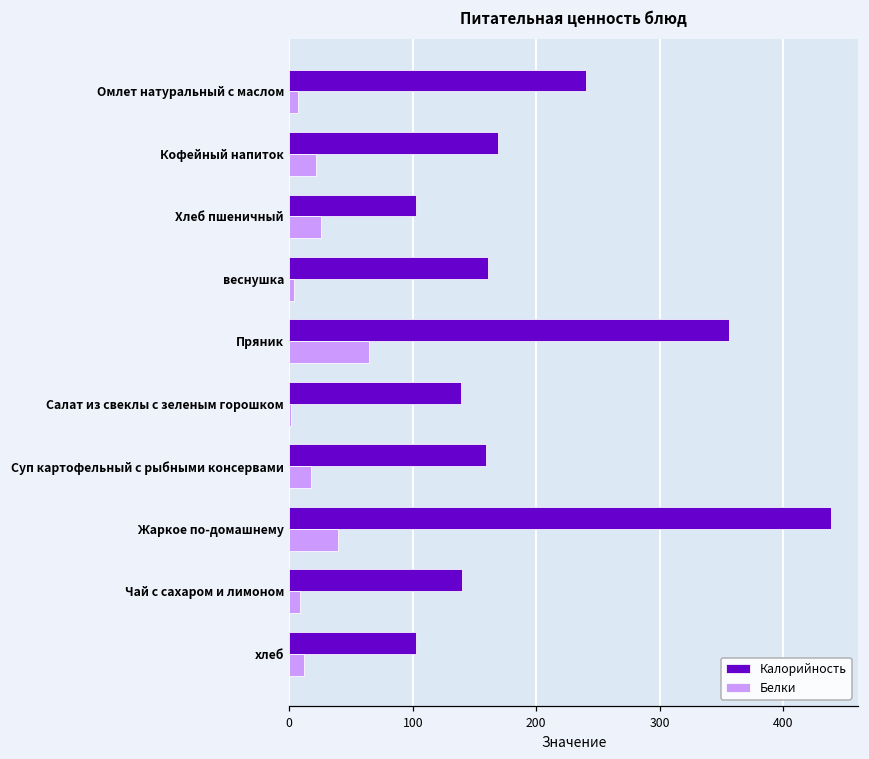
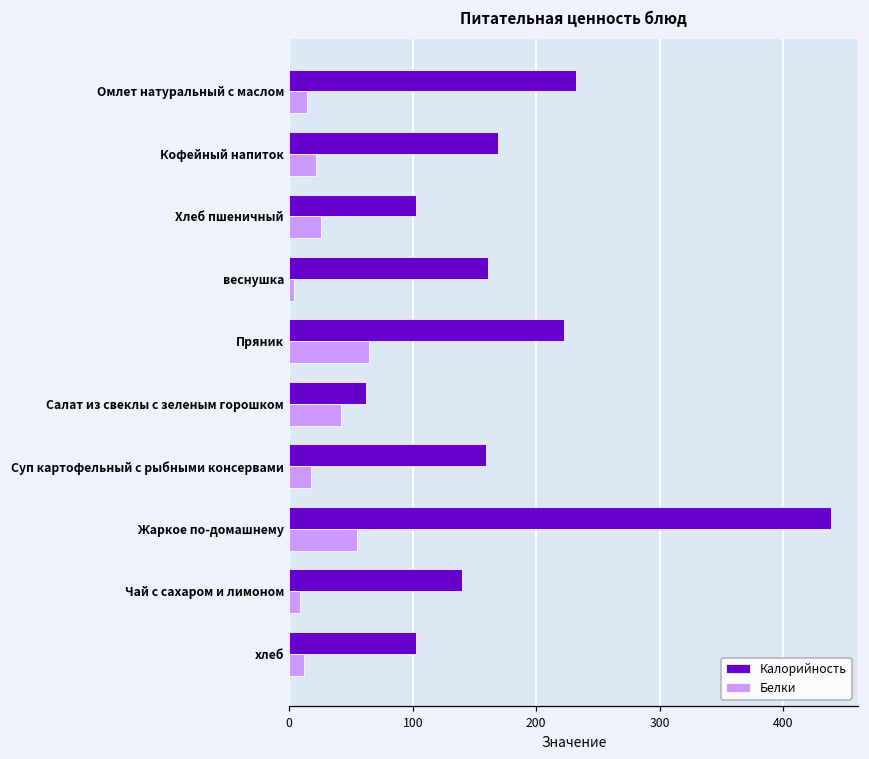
  {
    "Калорийность": {
-     "Омлет натуральный с маслом": 240,
+     "Омлет натуральный с маслом": 232,
      "Кофейный напиток": 169,
      "Хлеб пшеничный": 103,
      "веснушка": 161,
-     "Пряник": 356,
-     "Салат из свеклы с зеленым горошком": 139,
+     "Пряник": 223,
+     "Салат из свеклы с зеленым горошком": 62,
      "Суп картофельный с рыбными консервами": 159,
      "Жаркое по-домашнему": 439,
      "Чай с сахаром и лимоном": 140,
      "хлеб": 103
    },
    "Белки": {
-     "Омлет натуральный с маслом": 7,
+     "Омлет натуральный с маслом": 14,
      "Кофейный напиток": 22,
      "Хлеб пшеничный": 26,
      "веснушка": 4,
      "Пряник": 65,
-     "Салат из свеклы с зеленым горошком": 2,
+     "Салат из свеклы с зеленым горошком": 42,
      "Суп картофельный с рыбными консервами": 18,
-     "Жаркое по-домашнему": 40,
+     "Жаркое по-домашнему": 55,
      "Чай с сахаром и лимоном": 9,
      "хлеб": 12
    }
  }
